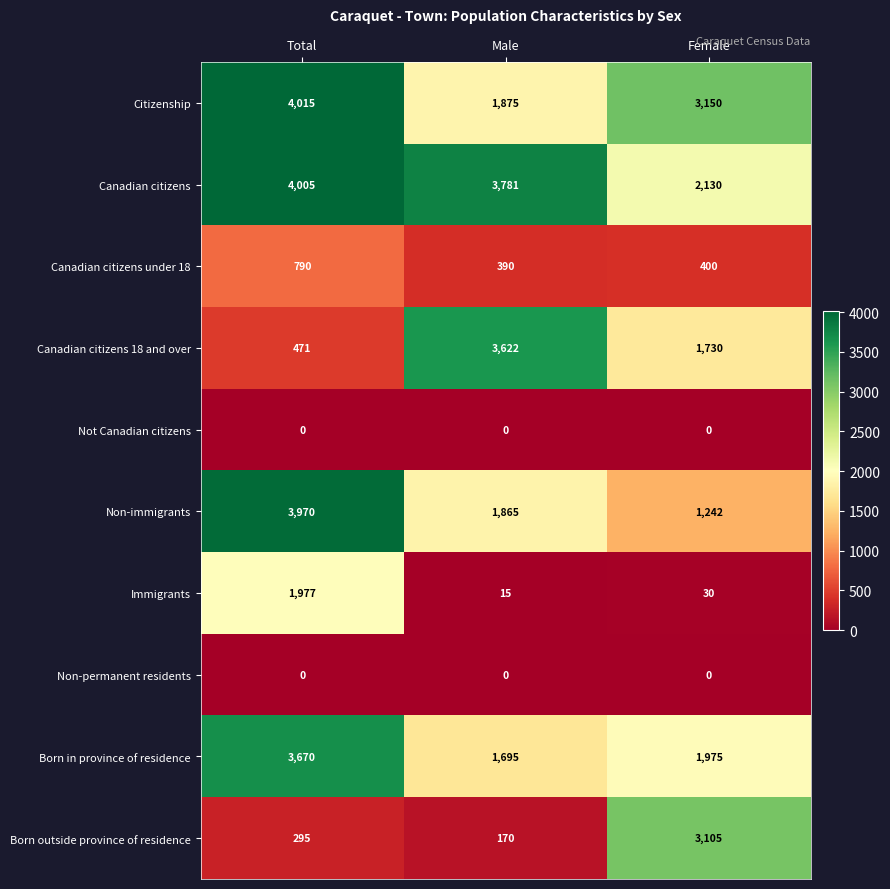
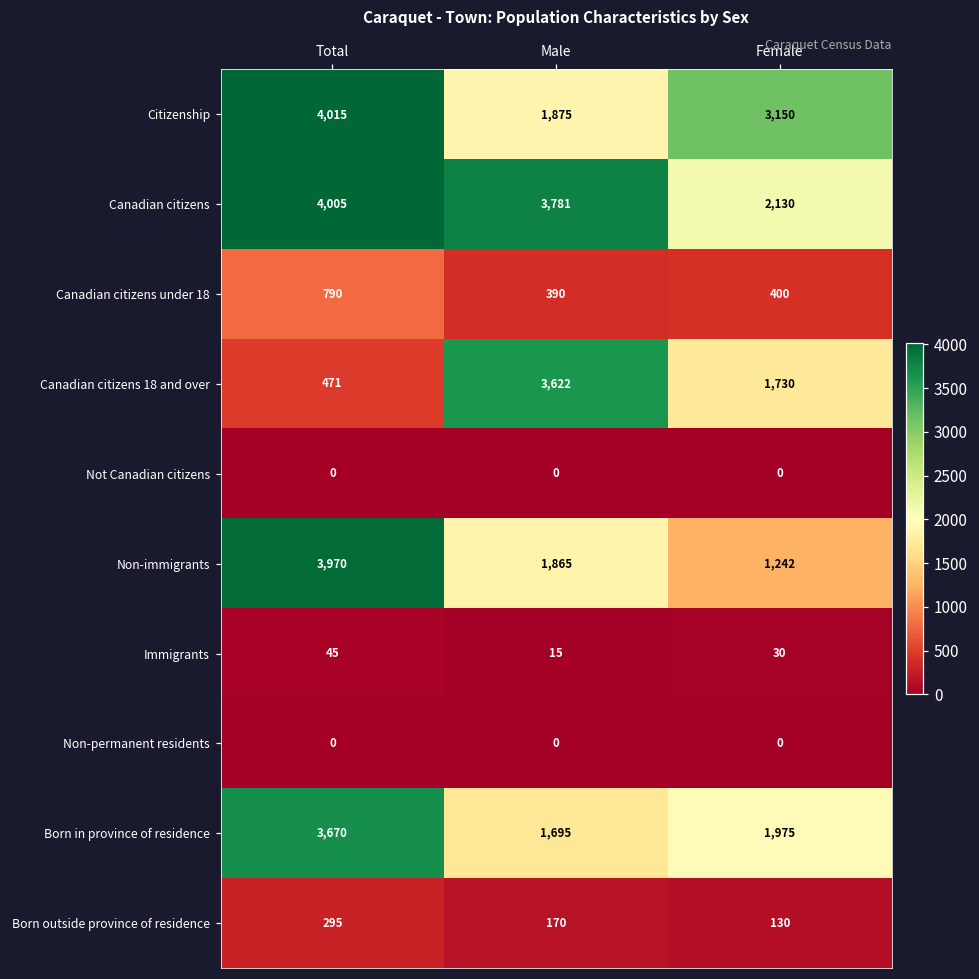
  {
    "Citizenship": {
      "Total": "4,015",
      "Male": "1,875",
      "Female": "3,150"
    },
    "Canadian citizens": {
      "Total": "4,005",
      "Male": "3,781",
      "Female": "2,130"
    },
    "Canadian citizens under 18": {
      "Total": "790",
      "Male": "390",
      "Female": "400"
    },
    "Canadian citizens 18 and over": {
      "Total": "471",
      "Male": "3,622",
      "Female": "1,730"
    },
    "Not Canadian citizens": {
      "Total": "0",
      "Male": "0",
      "Female": "0"
    },
    "Non-immigrants": {
      "Total": "3,970",
      "Male": "1,865",
      "Female": "1,242"
    },
    "Immigrants": {
-     "Total": "1,977",
+     "Total": "45",
      "Male": "15",
      "Female": "30"
    },
    "Non-permanent residents": {
      "Total": "0",
      "Male": "0",
      "Female": "0"
    },
    "Born in province of residence": {
      "Total": "3,670",
      "Male": "1,695",
      "Female": "1,975"
    },
    "Born outside province of residence": {
      "Total": "295",
      "Male": "170",
-     "Female": "3,105"
+     "Female": "130"
    }
  }
